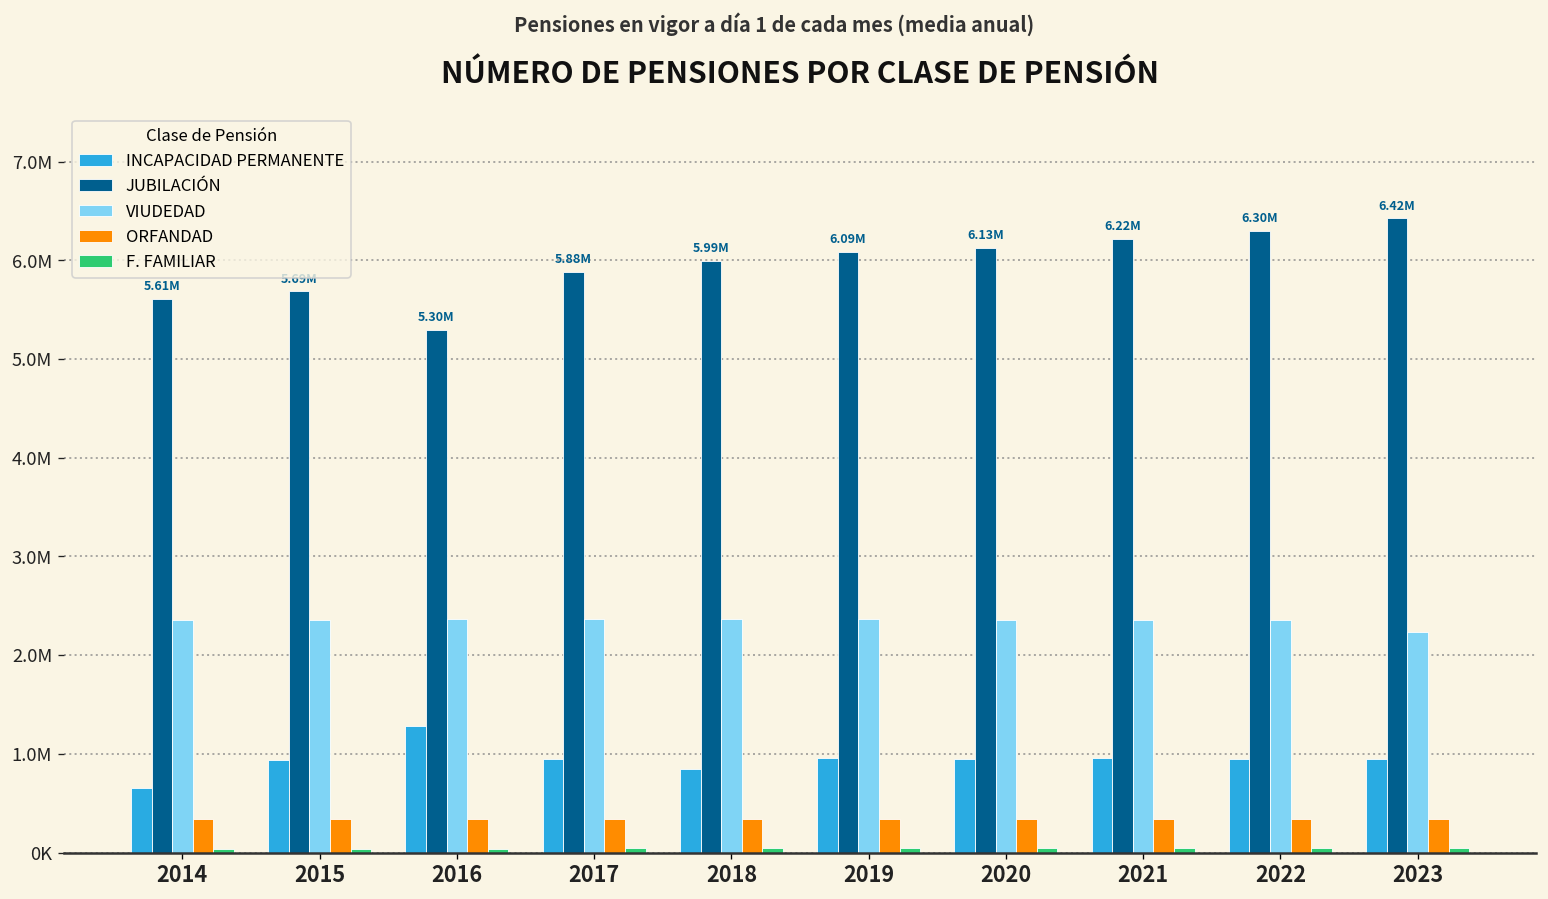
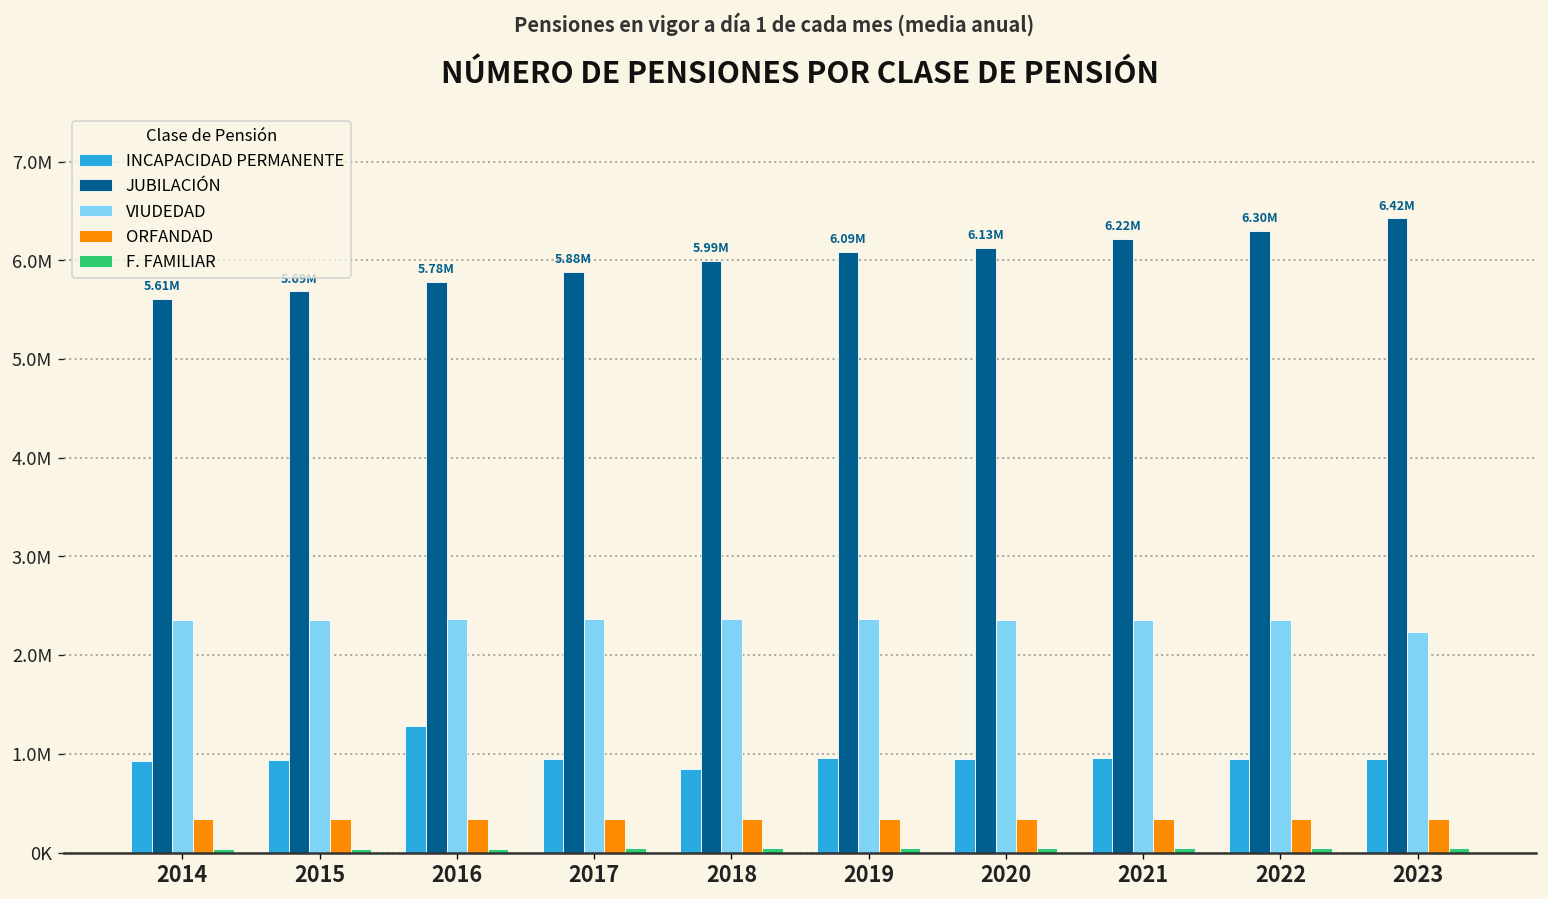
  {
    "INCAPACIDAD PERMANENTE": {
-     "2014": "700000",
+     "2014": "900000",
      "2015": "900000",
      "2016": "1300000",
      "2017": "1000000",
      "2018": "800000",
      "2019": "1000000",
      "2020": "900000",
      "2021": "1000000",
      "2022": "900000",
      "2023": "900000"
    },
    "JUBILACIÓN": {
      "2014": "5.61M",
-     "2016": "5.30M",
+     "2016": "5.78M",
      "2017": "5.88M",
      "2018": "5.99M",
      "2019": "6.09M",
      "2020": "6.13M",
      "2021": "6.22M",
      "2022": "6.30M",
      "2023": "6.42M"
    },
    "VIUDEDAD": {
      "2014": "2400000",
      "2015": "2400000",
      "2016": "2400000",
      "2017": "2400000",
      "2018": "2400000",
      "2019": "2400000",
      "2020": "2400000",
      "2021": "2400000",
      "2022": "2400000",
      "2023": "2200000"
    },
    "ORFANDAD": {
      "2014": "300000",
      "2015": "300000",
      "2016": "300000",
      "2017": "300000",
      "2018": "300000",
      "2019": "300000",
      "2020": "300000",
      "2021": "300000",
      "2022": "300000",
      "2023": "300000"
    },
    "F. FAMILIAR": {
      "2014": "0",
      "2015": "0",
      "2016": "0",
      "2017": "0",
      "2018": "0",
      "2019": "0",
      "2020": "0",
      "2021": "0",
      "2022": "0",
      "2023": "0"
    }
  }
